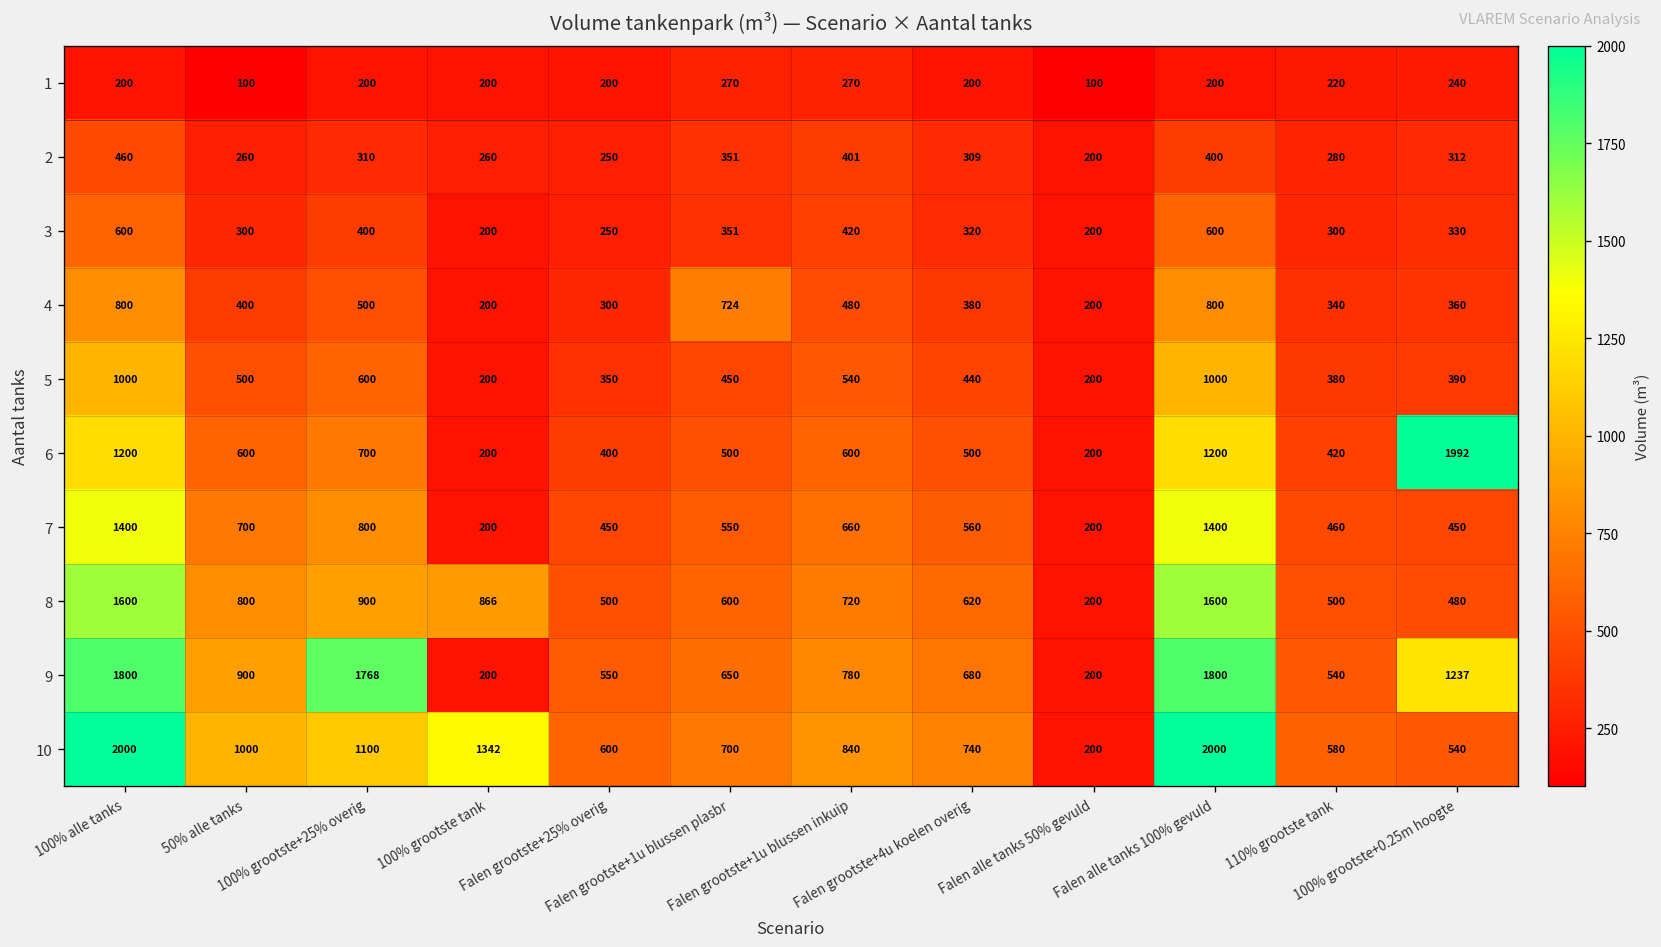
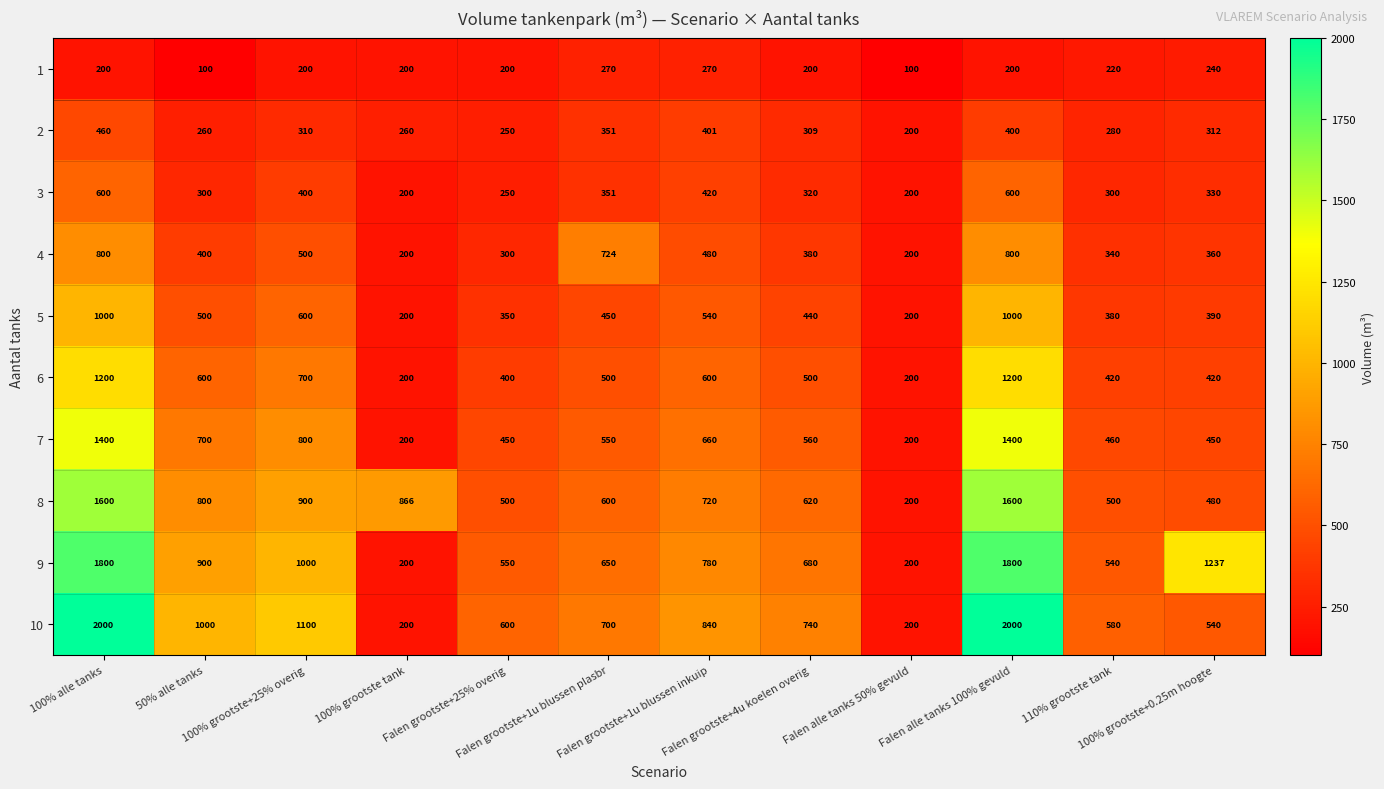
  {
    "1": {
      "100% alle tanks": 200,
      "50% alle tanks": 100,
      "100% grootste+25% overig": 200,
      "100% grootste tank": 200,
      "Falen grootste+25% overig": 200,
      "Falen grootste+1u blussen plasbr": 270,
      "Falen grootste+1u blussen inkuip": 270,
      "Falen grootste+4u koelen overig": 200,
      "Falen alle tanks 50% gevuld": 100,
      "Falen alle tanks 100% gevuld": 200,
      "110% grootste tank": 220,
      "100% grootste+0.25m hoogte": 240
    },
    "2": {
      "100% alle tanks": 460,
      "50% alle tanks": 260,
      "100% grootste+25% overig": 310,
      "100% grootste tank": 260,
      "Falen grootste+25% overig": 250,
      "Falen grootste+1u blussen plasbr": 351,
      "Falen grootste+1u blussen inkuip": 401,
      "Falen grootste+4u koelen overig": 309,
      "Falen alle tanks 50% gevuld": 200,
      "Falen alle tanks 100% gevuld": 400,
      "110% grootste tank": 280,
      "100% grootste+0.25m hoogte": 312
    },
    "3": {
      "100% alle tanks": 600,
      "50% alle tanks": 300,
      "100% grootste+25% overig": 400,
      "100% grootste tank": 200,
      "Falen grootste+25% overig": 250,
      "Falen grootste+1u blussen plasbr": 351,
      "Falen grootste+1u blussen inkuip": 420,
      "Falen grootste+4u koelen overig": 320,
      "Falen alle tanks 50% gevuld": 200,
      "Falen alle tanks 100% gevuld": 600,
      "110% grootste tank": 300,
      "100% grootste+0.25m hoogte": 330
    },
    "4": {
      "100% alle tanks": 800,
      "50% alle tanks": 400,
      "100% grootste+25% overig": 500,
      "100% grootste tank": 200,
      "Falen grootste+25% overig": 300,
      "Falen grootste+1u blussen plasbr": 724,
      "Falen grootste+1u blussen inkuip": 480,
      "Falen grootste+4u koelen overig": 380,
      "Falen alle tanks 50% gevuld": 200,
      "Falen alle tanks 100% gevuld": 800,
      "110% grootste tank": 340,
      "100% grootste+0.25m hoogte": 360
    },
    "5": {
      "100% alle tanks": 1000,
      "50% alle tanks": 500,
      "100% grootste+25% overig": 600,
      "100% grootste tank": 200,
      "Falen grootste+25% overig": 350,
      "Falen grootste+1u blussen plasbr": 450,
      "Falen grootste+1u blussen inkuip": 540,
      "Falen grootste+4u koelen overig": 440,
      "Falen alle tanks 50% gevuld": 200,
      "Falen alle tanks 100% gevuld": 1000,
      "110% grootste tank": 380,
      "100% grootste+0.25m hoogte": 390
    },
    "6": {
      "100% alle tanks": 1200,
      "50% alle tanks": 600,
      "100% grootste+25% overig": 700,
      "100% grootste tank": 200,
      "Falen grootste+25% overig": 400,
      "Falen grootste+1u blussen plasbr": 500,
      "Falen grootste+1u blussen inkuip": 600,
      "Falen grootste+4u koelen overig": 500,
      "Falen alle tanks 50% gevuld": 200,
      "Falen alle tanks 100% gevuld": 1200,
      "110% grootste tank": 420,
-     "100% grootste+0.25m hoogte": 1992
+     "100% grootste+0.25m hoogte": 420
    },
    "7": {
      "100% alle tanks": 1400,
      "50% alle tanks": 700,
      "100% grootste+25% overig": 800,
      "100% grootste tank": 200,
      "Falen grootste+25% overig": 450,
      "Falen grootste+1u blussen plasbr": 550,
      "Falen grootste+1u blussen inkuip": 660,
      "Falen grootste+4u koelen overig": 560,
      "Falen alle tanks 50% gevuld": 200,
      "Falen alle tanks 100% gevuld": 1400,
      "110% grootste tank": 460,
      "100% grootste+0.25m hoogte": 450
    },
    "8": {
      "100% alle tanks": 1600,
      "50% alle tanks": 800,
      "100% grootste+25% overig": 900,
      "100% grootste tank": 866,
      "Falen grootste+25% overig": 500,
      "Falen grootste+1u blussen plasbr": 600,
      "Falen grootste+1u blussen inkuip": 720,
      "Falen grootste+4u koelen overig": 620,
      "Falen alle tanks 50% gevuld": 200,
      "Falen alle tanks 100% gevuld": 1600,
      "110% grootste tank": 500,
      "100% grootste+0.25m hoogte": 480
    },
    "9": {
      "100% alle tanks": 1800,
      "50% alle tanks": 900,
-     "100% grootste+25% overig": 1768,
+     "100% grootste+25% overig": 1000,
      "100% grootste tank": 200,
      "Falen grootste+25% overig": 550,
      "Falen grootste+1u blussen plasbr": 650,
      "Falen grootste+1u blussen inkuip": 780,
      "Falen grootste+4u koelen overig": 680,
      "Falen alle tanks 50% gevuld": 200,
      "Falen alle tanks 100% gevuld": 1800,
      "110% grootste tank": 540,
      "100% grootste+0.25m hoogte": 1237
    },
    "10": {
      "100% alle tanks": 2000,
      "50% alle tanks": 1000,
      "100% grootste+25% overig": 1100,
-     "100% grootste tank": 1342,
+     "100% grootste tank": 200,
      "Falen grootste+25% overig": 600,
      "Falen grootste+1u blussen plasbr": 700,
      "Falen grootste+1u blussen inkuip": 840,
      "Falen grootste+4u koelen overig": 740,
      "Falen alle tanks 50% gevuld": 200,
      "Falen alle tanks 100% gevuld": 2000,
      "110% grootste tank": 580,
      "100% grootste+0.25m hoogte": 540
    }
  }
